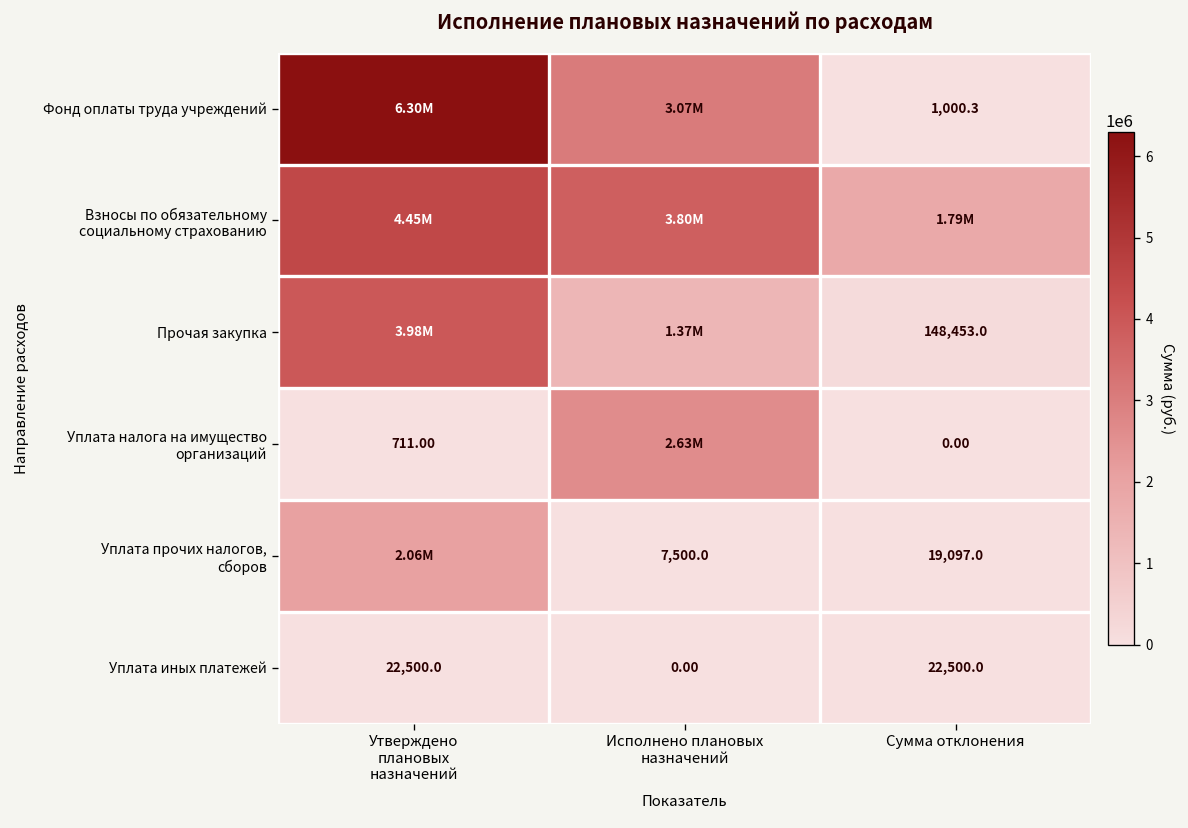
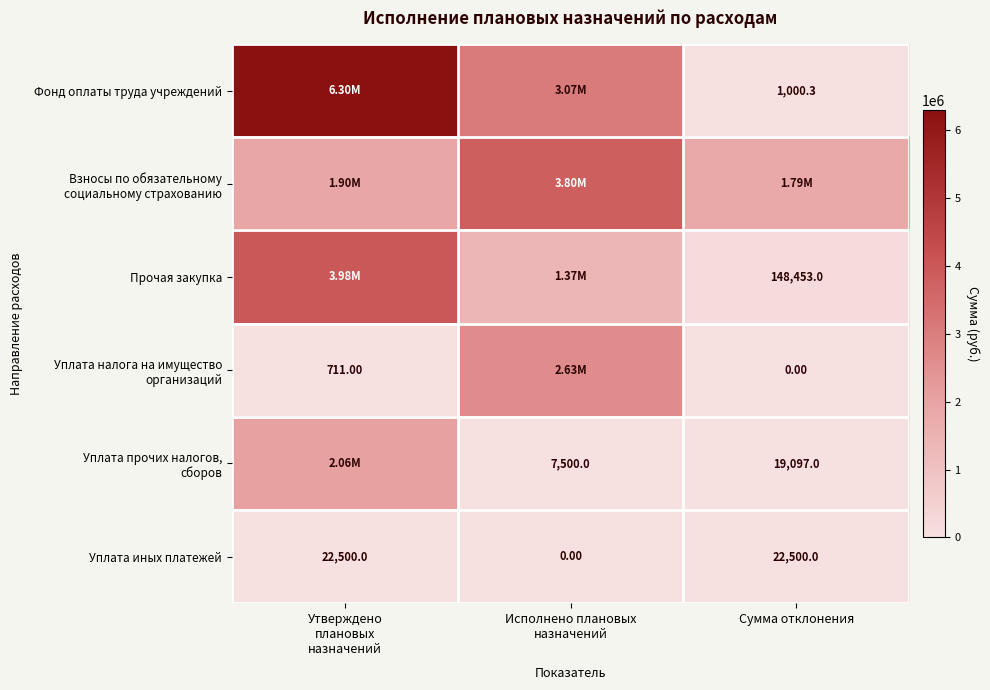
  {
    "Фонд оплаты труда учреждений": {
      "Утверждено плановых назначений": "6.30M",
      "Исполнено плановых назначений": "3.07M",
      "Сумма отклонения": "1,000.3"
    },
    "Взносы по обязательному социальному страхованию": {
-     "Утверждено плановых назначений": "4.45M",
+     "Утверждено плановых назначений": "1.90M",
      "Исполнено плановых назначений": "3.80M",
      "Сумма отклонения": "1.79M"
    },
    "Прочая закупка": {
      "Утверждено плановых назначений": "3.98M",
      "Исполнено плановых назначений": "1.37M",
      "Сумма отклонения": "148,453.0"
    },
    "Уплата налога на имущество организаций": {
      "Утверждено плановых назначений": "711.00",
      "Исполнено плановых назначений": "2.63M",
      "Сумма отклонения": "0.00"
    },
    "Уплата прочих налогов, сборов": {
      "Утверждено плановых назначений": "2.06M",
      "Исполнено плановых назначений": "7,500.0",
      "Сумма отклонения": "19,097.0"
    },
    "Уплата иных платежей": {
      "Утверждено плановых назначений": "22,500.0",
      "Исполнено плановых назначений": "0.00",
      "Сумма отклонения": "22,500.0"
    }
  }
